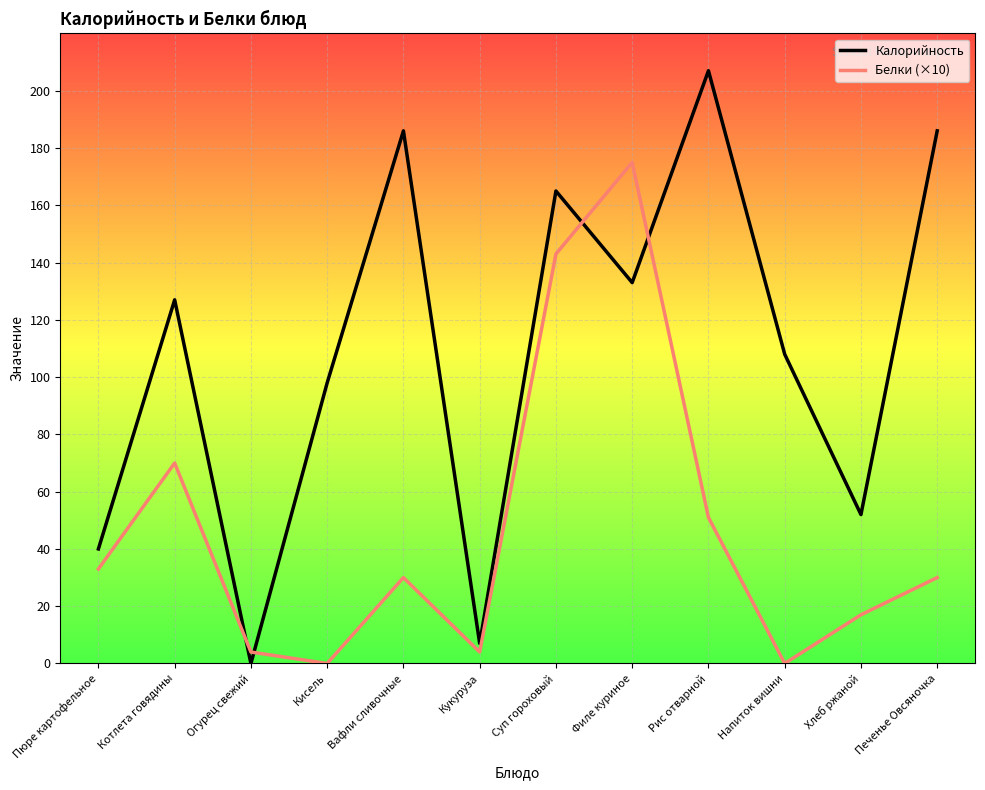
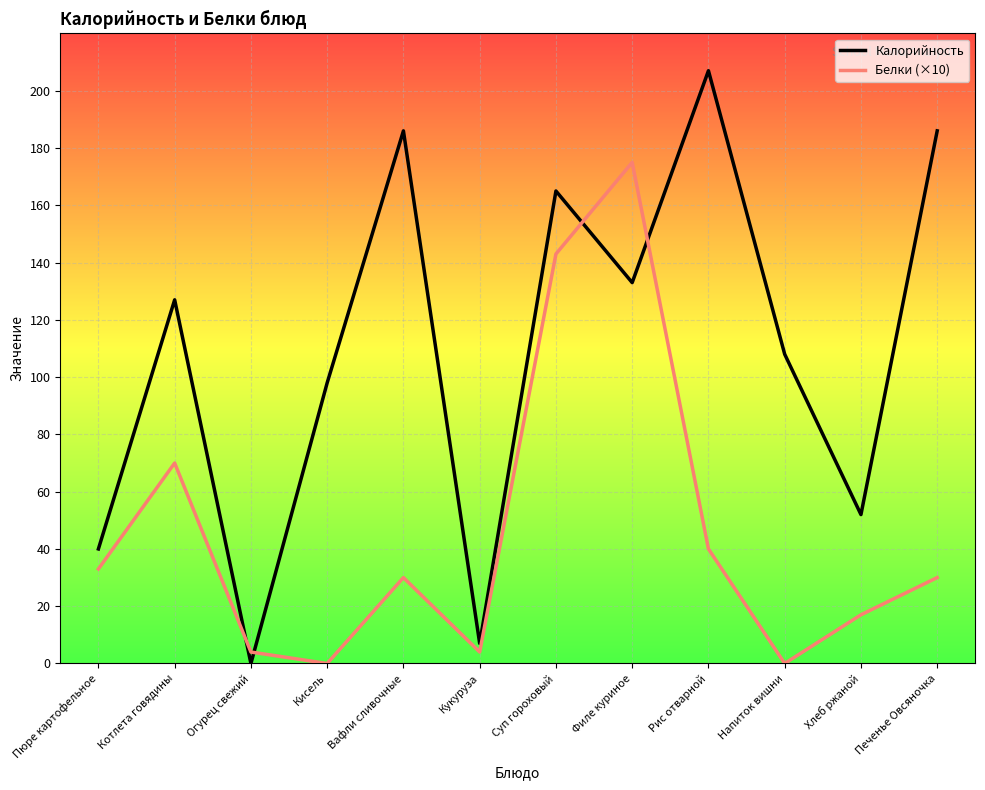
  {
    "Калорийность": {
      "Пюре картофельное": 40,
      "Котлета говядины": 127,
      "Огурец свежий": 0,
      "Кисель": 98,
      "Вафли сливочные": 186,
      "Кукуруза": 7,
      "Суп гороховый": 165,
      "Филе куриное": 133,
      "Рис отварной": 207,
      "Напиток вишни": 108,
      "Хлеб ржаной": 52,
      "Печенье Овсяночка": 186
    },
    "Белки (×10)": {
      "Пюре картофельное": 33,
      "Котлета говядины": 70,
      "Огурец свежий": 4,
      "Кисель": 0,
      "Вафли сливочные": 30,
      "Кукуруза": 4,
      "Суп гороховый": 143,
      "Филе куриное": 175,
-     "Рис отварной": 51,
+     "Рис отварной": 40,
      "Напиток вишни": 0,
      "Хлеб ржаной": 17,
      "Печенье Овсяночка": 30
    }
  }
